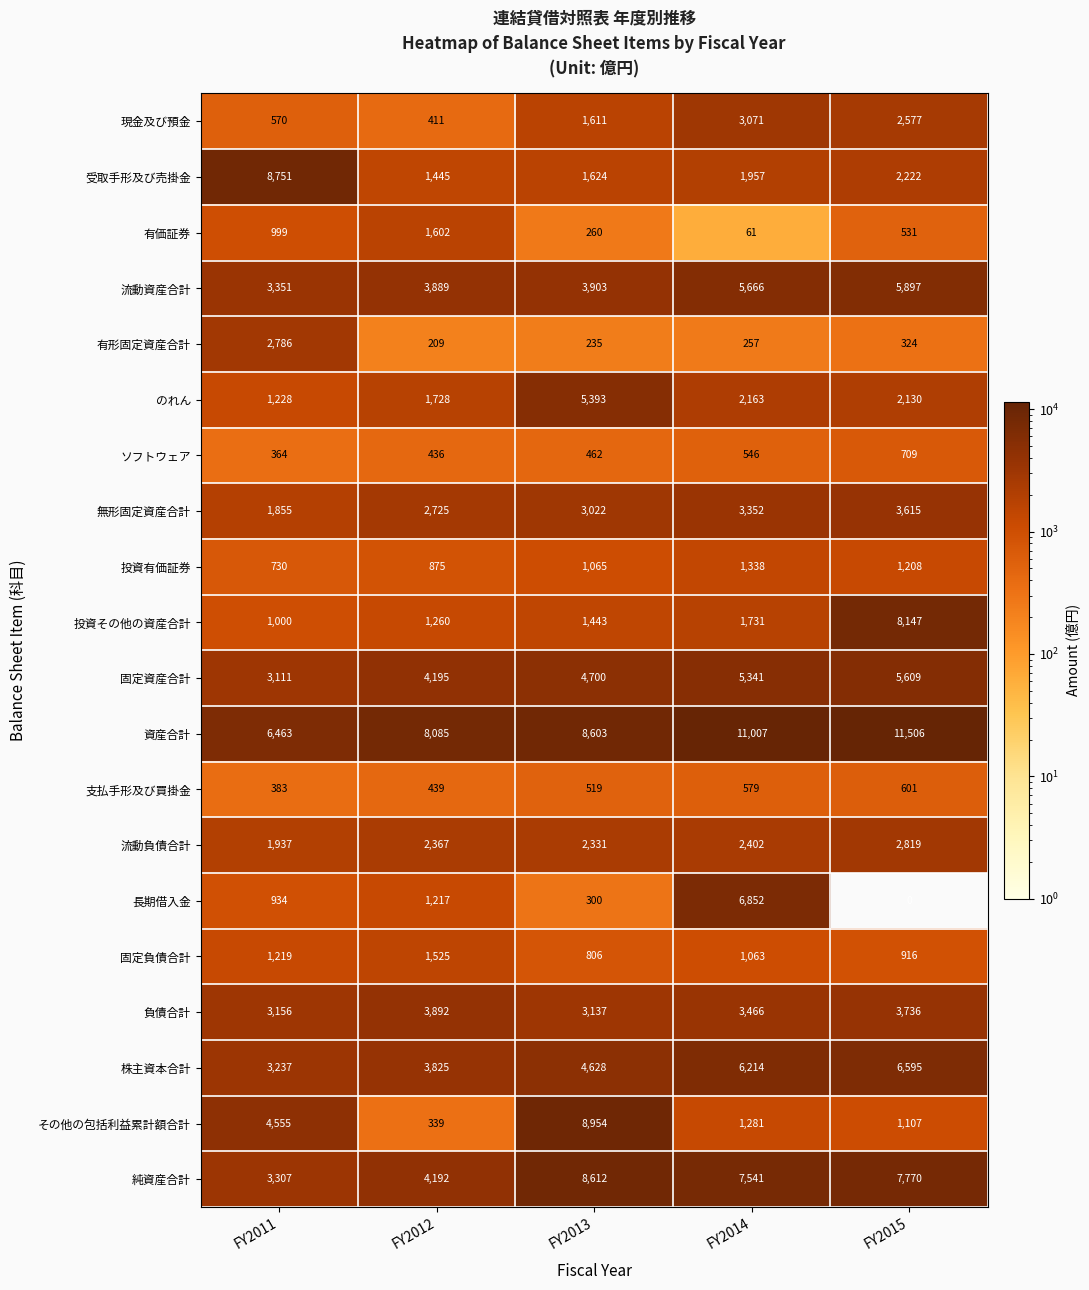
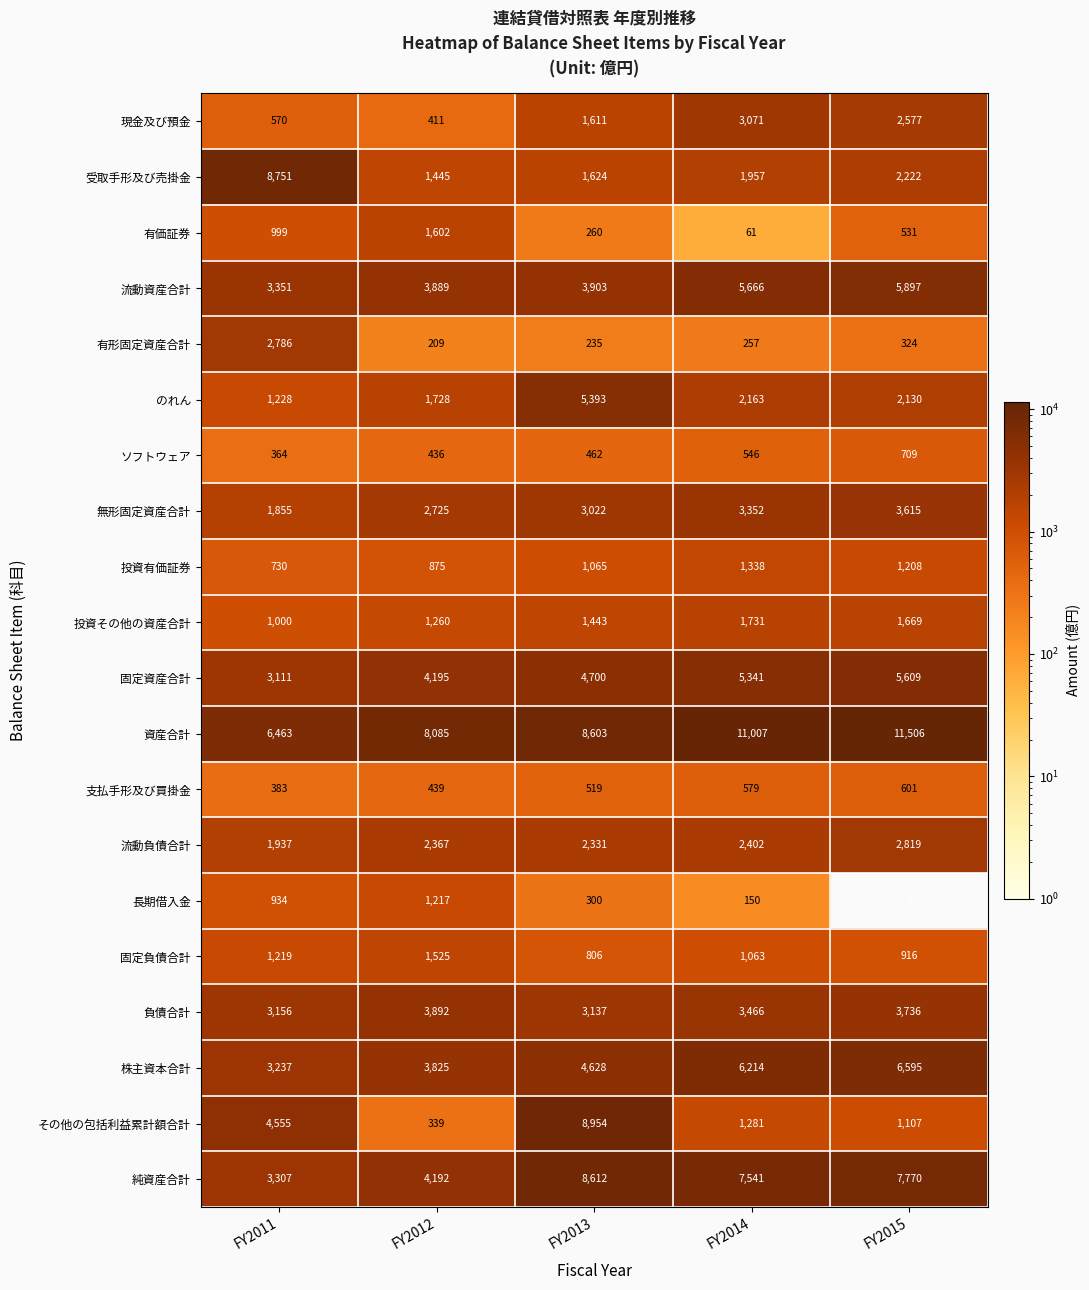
  {
    "現金及び預金": {
      "FY2011": "570",
      "FY2012": "411",
      "FY2013": "1,611",
      "FY2014": "3,071",
      "FY2015": "2,577"
    },
    "受取手形及び売掛金": {
      "FY2011": "8,751",
      "FY2012": "1,445",
      "FY2013": "1,624",
      "FY2014": "1,957",
      "FY2015": "2,222"
    },
    "有価証券": {
      "FY2011": "999",
      "FY2012": "1,602",
      "FY2013": "260",
      "FY2014": "61",
      "FY2015": "531"
    },
    "流動資産合計": {
      "FY2011": "3,351",
      "FY2012": "3,889",
      "FY2013": "3,903",
      "FY2014": "5,666",
      "FY2015": "5,897"
    },
    "有形固定資産合計": {
      "FY2011": "2,786",
      "FY2012": "209",
      "FY2013": "235",
      "FY2014": "257",
      "FY2015": "324"
    },
    "のれん": {
      "FY2011": "1,228",
      "FY2012": "1,728",
      "FY2013": "5,393",
      "FY2014": "2,163",
      "FY2015": "2,130"
    },
    "ソフトウェア": {
      "FY2011": "364",
      "FY2012": "436",
      "FY2013": "462",
      "FY2014": "546",
      "FY2015": "709"
    },
    "無形固定資産合計": {
      "FY2011": "1,855",
      "FY2012": "2,725",
      "FY2013": "3,022",
      "FY2014": "3,352",
      "FY2015": "3,615"
    },
    "投資有価証券": {
      "FY2011": "730",
      "FY2012": "875",
      "FY2013": "1,065",
      "FY2014": "1,338",
      "FY2015": "1,208"
    },
    "投資その他の資産合計": {
      "FY2011": "1,000",
      "FY2012": "1,260",
      "FY2013": "1,443",
      "FY2014": "1,731",
-     "FY2015": "8,147"
+     "FY2015": "1,669"
    },
    "固定資産合計": {
      "FY2011": "3,111",
      "FY2012": "4,195",
      "FY2013": "4,700",
      "FY2014": "5,341",
      "FY2015": "5,609"
    },
    "資産合計": {
      "FY2011": "6,463",
      "FY2012": "8,085",
      "FY2013": "8,603",
      "FY2014": "11,007",
      "FY2015": "11,506"
    },
    "支払手形及び買掛金": {
      "FY2011": "383",
      "FY2012": "439",
      "FY2013": "519",
      "FY2014": "579",
      "FY2015": "601"
    },
    "流動負債合計": {
      "FY2011": "1,937",
      "FY2012": "2,367",
      "FY2013": "2,331",
      "FY2014": "2,402",
      "FY2015": "2,819"
    },
    "長期借入金": {
      "FY2011": "934",
      "FY2012": "1,217",
      "FY2013": "300",
-     "FY2014": "6,852"
+     "FY2014": "150"
    },
    "固定負債合計": {
      "FY2011": "1,219",
      "FY2012": "1,525",
      "FY2013": "806",
      "FY2014": "1,063",
      "FY2015": "916"
    },
    "負債合計": {
      "FY2011": "3,156",
      "FY2012": "3,892",
      "FY2013": "3,137",
      "FY2014": "3,466",
      "FY2015": "3,736"
    },
    "株主資本合計": {
      "FY2011": "3,237",
      "FY2012": "3,825",
      "FY2013": "4,628",
      "FY2014": "6,214",
      "FY2015": "6,595"
    },
    "その他の包括利益累計額合計": {
      "FY2011": "4,555",
      "FY2012": "339",
      "FY2013": "8,954",
      "FY2014": "1,281",
      "FY2015": "1,107"
    },
    "純資産合計": {
      "FY2011": "3,307",
      "FY2012": "4,192",
      "FY2013": "8,612",
      "FY2014": "7,541",
      "FY2015": "7,770"
    }
  }
